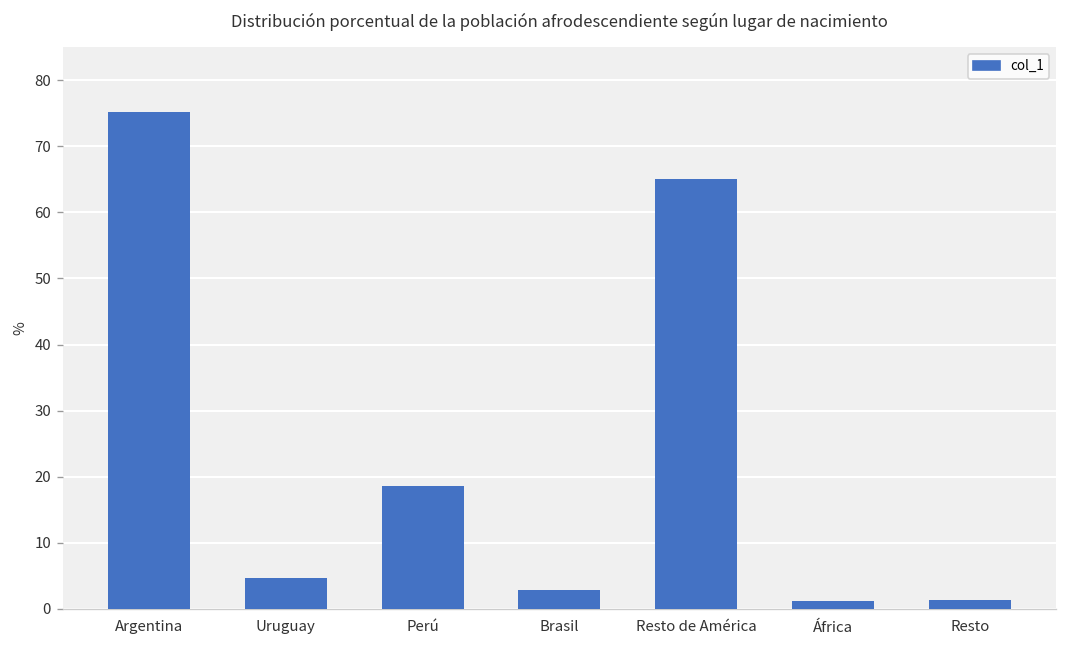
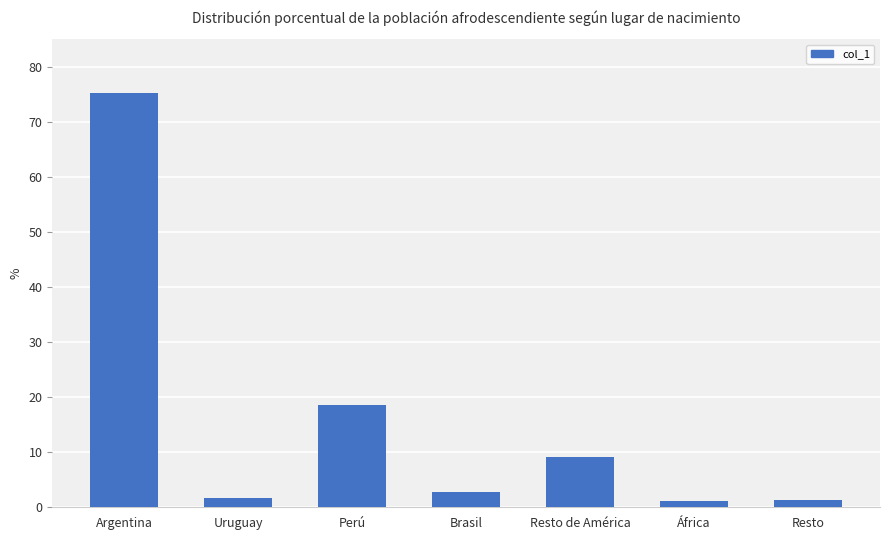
  {
    "Argentina": 75,
-   "Uruguay": 5,
+   "Uruguay": 2,
    "Perú": 19,
    "Brasil": 3,
-   "Resto de América": 65,
+   "Resto de América": 9,
    "África": 1,
    "Resto": 1
  }
